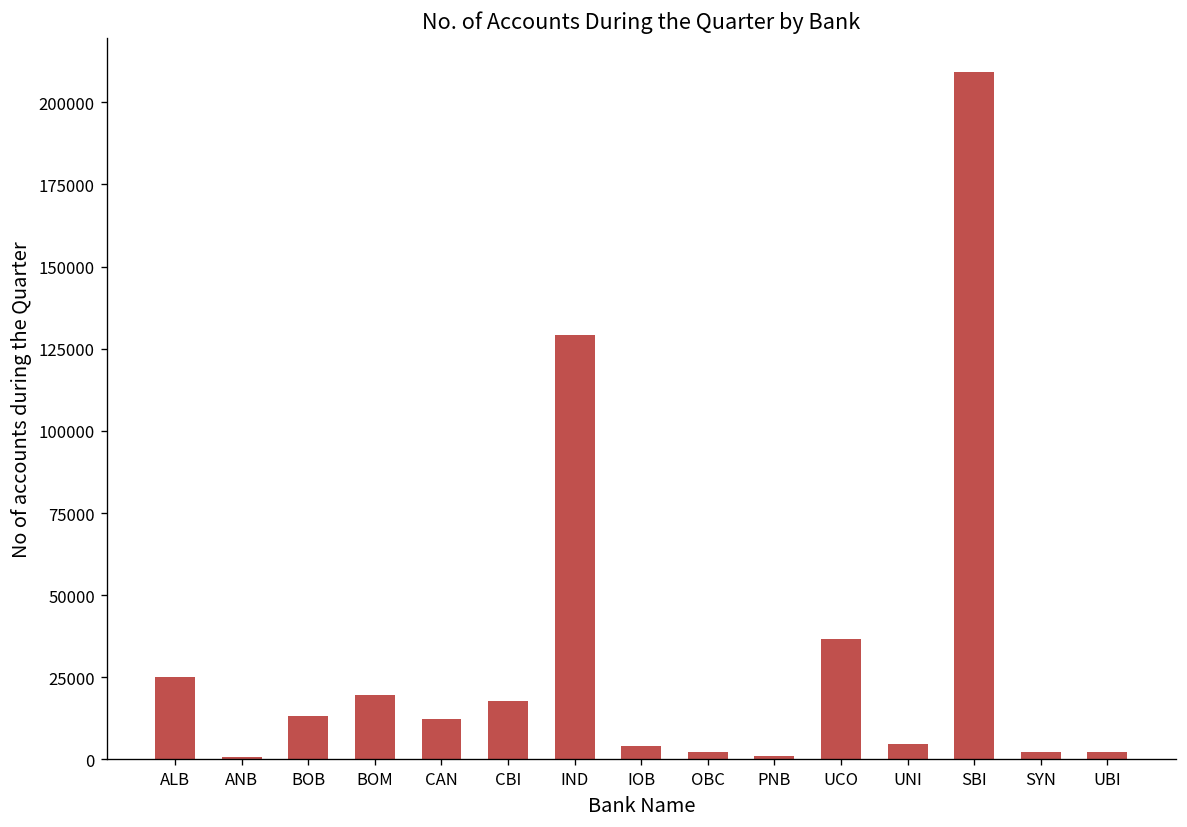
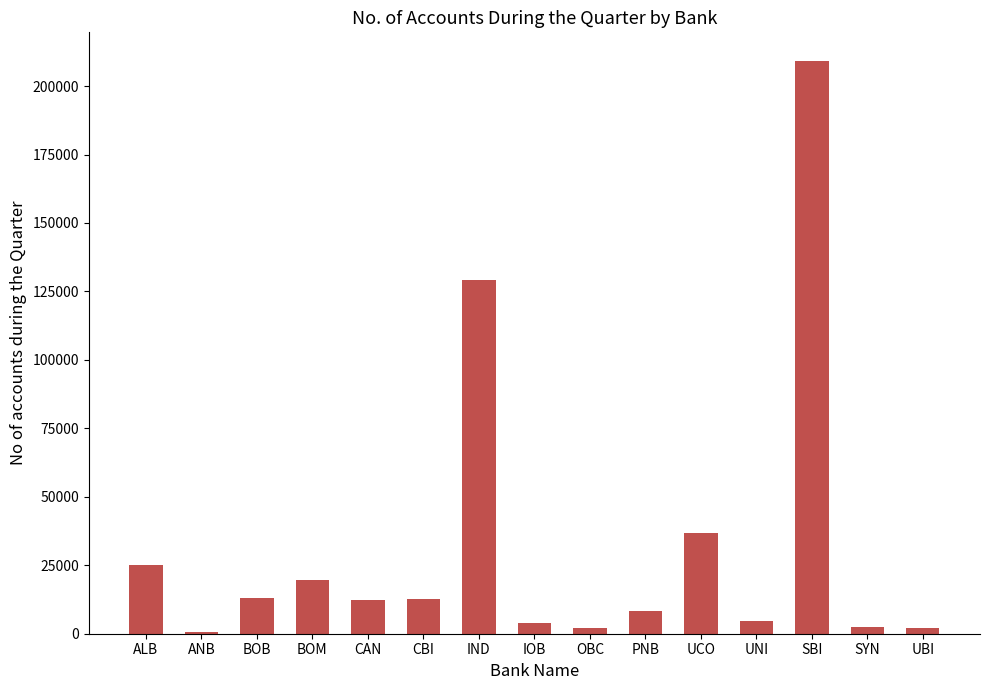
  {
    "ALB": 25000,
    "BOB": 13000,
    "BOM": 20000,
    "CAN": 12000,
-   "CBI": 18000,
+   "CBI": 13000,
    "IND": 129000,
    "IOB": 4000,
    "OBC": 2000,
-   "PNB": 1000,
+   "PNB": 8000,
    "UCO": 37000,
    "UNI": 5000,
    "SBI": 209000,
    "SYN": 2000,
    "UBI": 2000
  }
